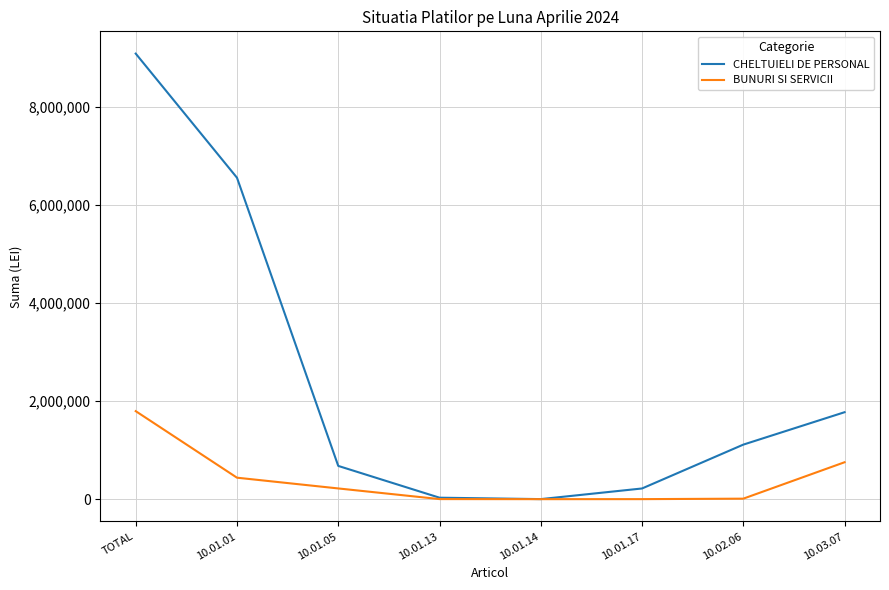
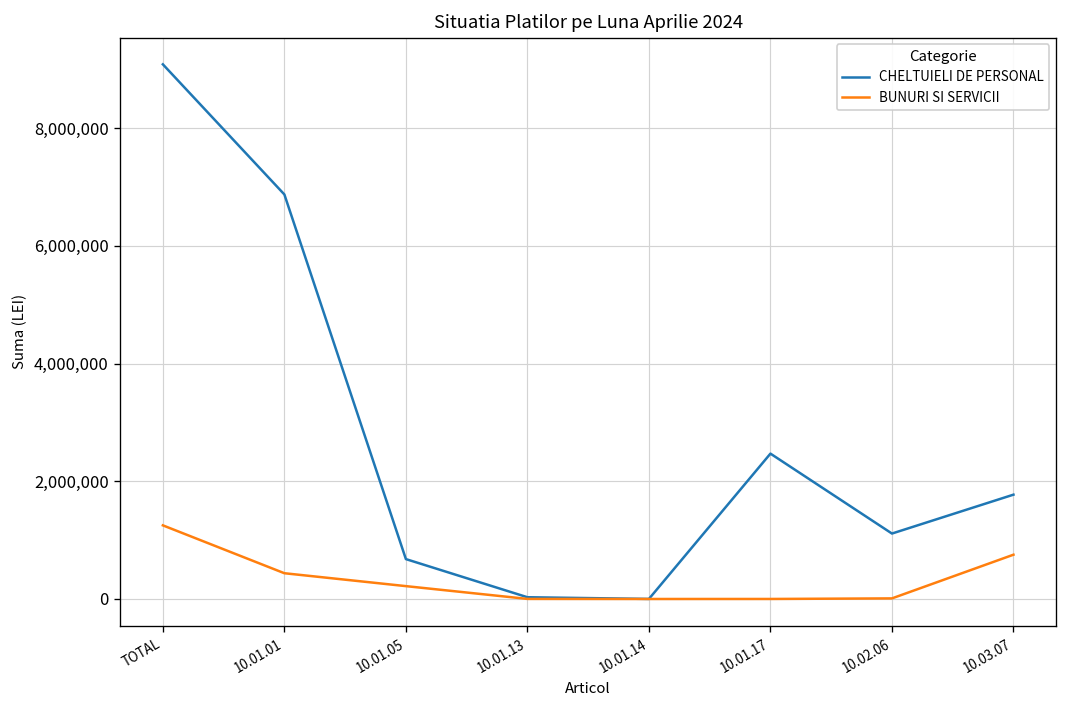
  {
    "CHELTUIELI DE PERSONAL": {
      "TOTAL": "9,100,000",
-     "10.01.01": "6,600,000",
+     "10.01.01": "6,900,000",
      "10.01.05": "700,000",
-     "10.01.17": "200,000",
+     "10.01.17": "2,500,000",
      "10.02.06": "1,100,000",
      "10.03.07": "1,800,000"
    },
    "BUNURI SI SERVICII": {
-     "TOTAL": "1,800,000",
+     "TOTAL": "1,300,000",
      "10.01.01": "400,000",
      "10.01.05": "200,000",
      "10.01.17": "0",
      "10.02.06": "0",
      "10.03.07": "800,000"
    }
  }
